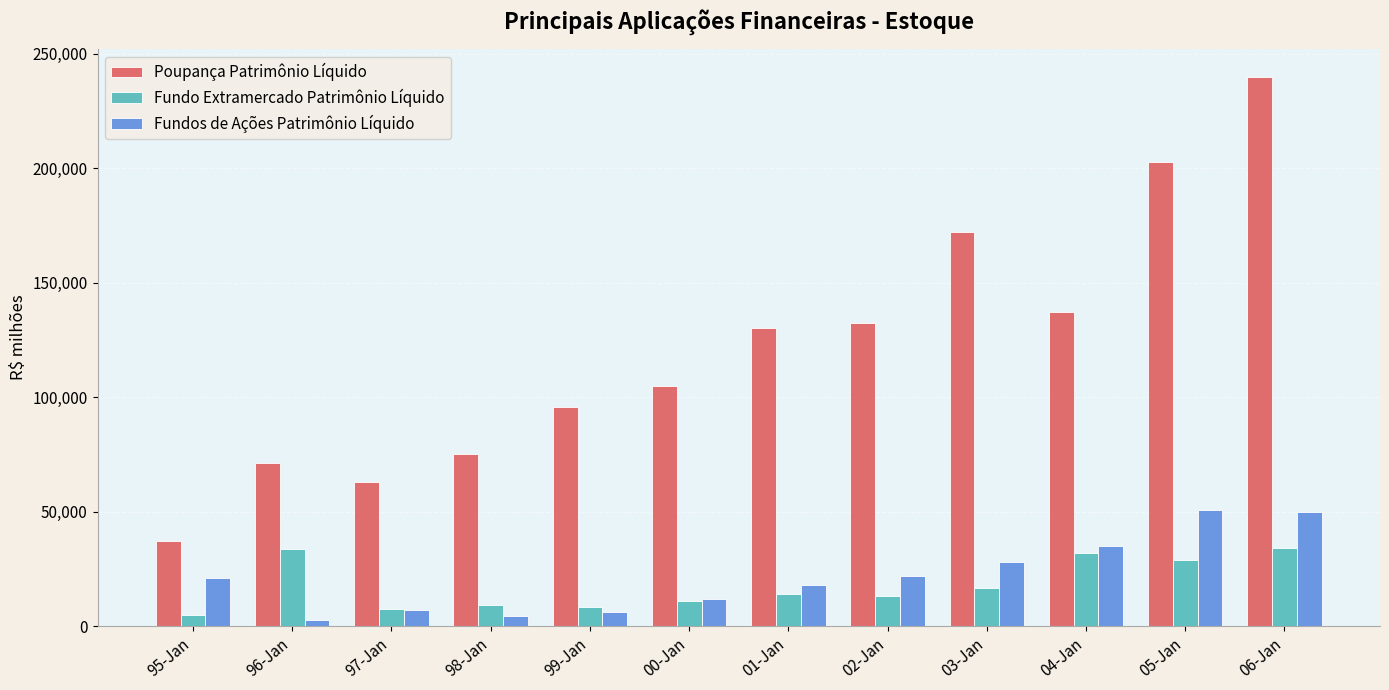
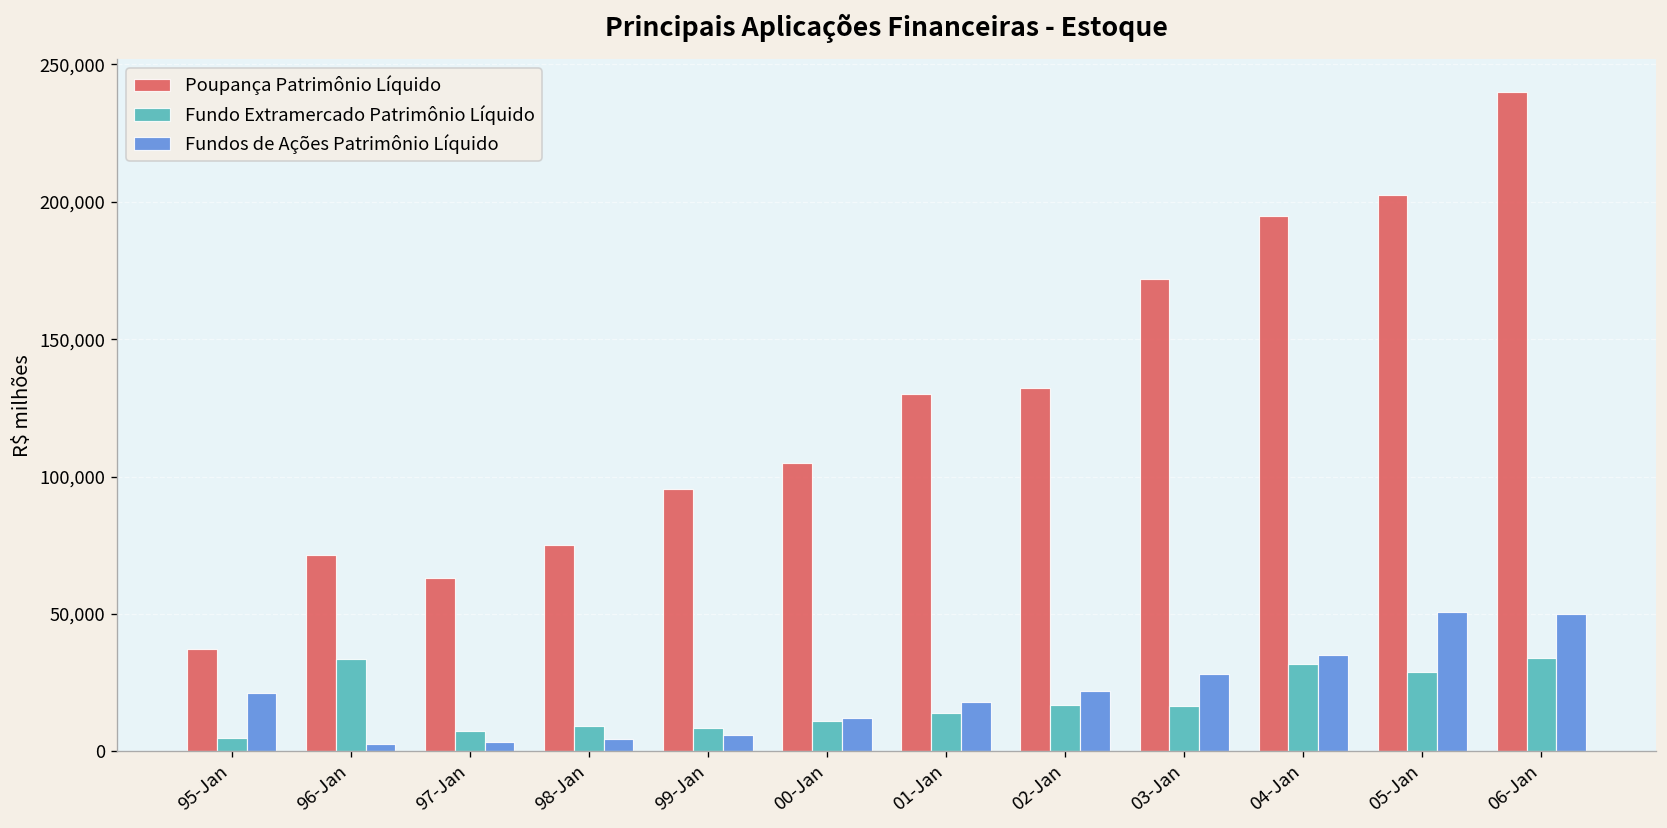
  {
    "Poupança Patrimônio Líquido": {
      "95-Jan": "37,000",
      "96-Jan": "71,000",
      "97-Jan": "63,000",
      "98-Jan": "75,000",
      "99-Jan": "96,000",
      "00-Jan": "105,000",
      "01-Jan": "130,000",
      "02-Jan": "132,000",
      "03-Jan": "172,000",
-     "04-Jan": "137,000",
+     "04-Jan": "195,000",
      "05-Jan": "203,000",
      "06-Jan": "240,000"
    },
    "Fundo Extramercado Patrimônio Líquido": {
      "95-Jan": "5,000",
      "96-Jan": "34,000",
      "97-Jan": "8,000",
      "98-Jan": "9,000",
      "99-Jan": "9,000",
      "00-Jan": "11,000",
      "01-Jan": "14,000",
-     "02-Jan": "13,000",
+     "02-Jan": "17,000",
      "03-Jan": "16,000",
      "04-Jan": "32,000",
      "05-Jan": "29,000",
      "06-Jan": "34,000"
    },
    "Fundos de Ações Patrimônio Líquido": {
      "95-Jan": "21,000",
      "96-Jan": "3,000",
-     "97-Jan": "7,000",
+     "97-Jan": "3,000",
      "98-Jan": "5,000",
      "99-Jan": "6,000",
      "00-Jan": "12,000",
      "01-Jan": "18,000",
      "02-Jan": "22,000",
      "03-Jan": "28,000",
      "04-Jan": "35,000",
      "05-Jan": "51,000",
      "06-Jan": "50,000"
    }
  }
